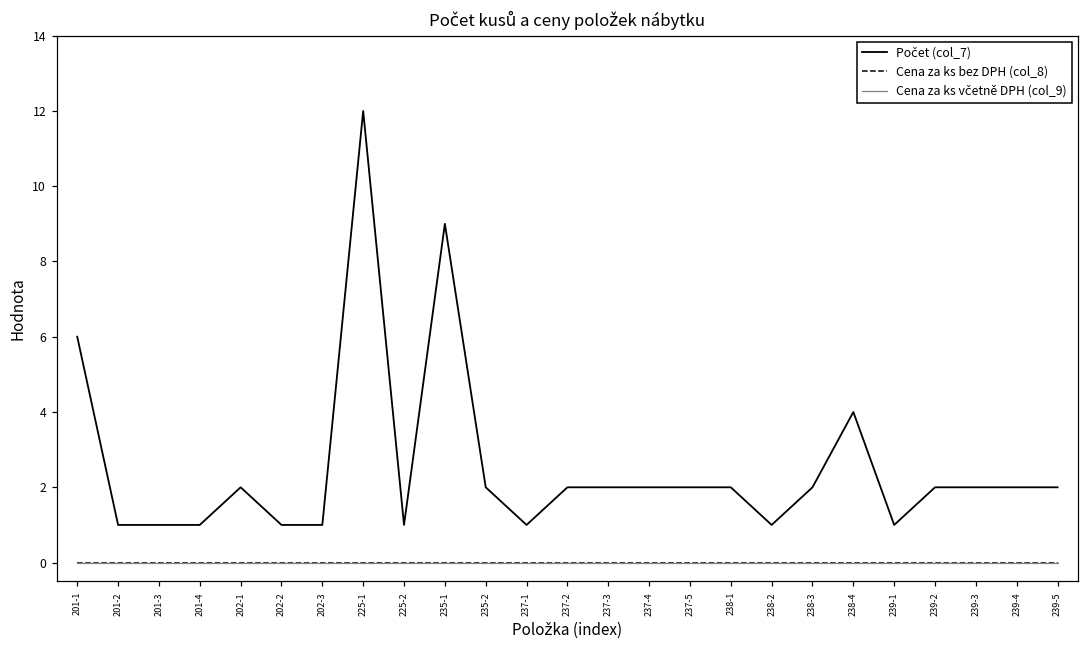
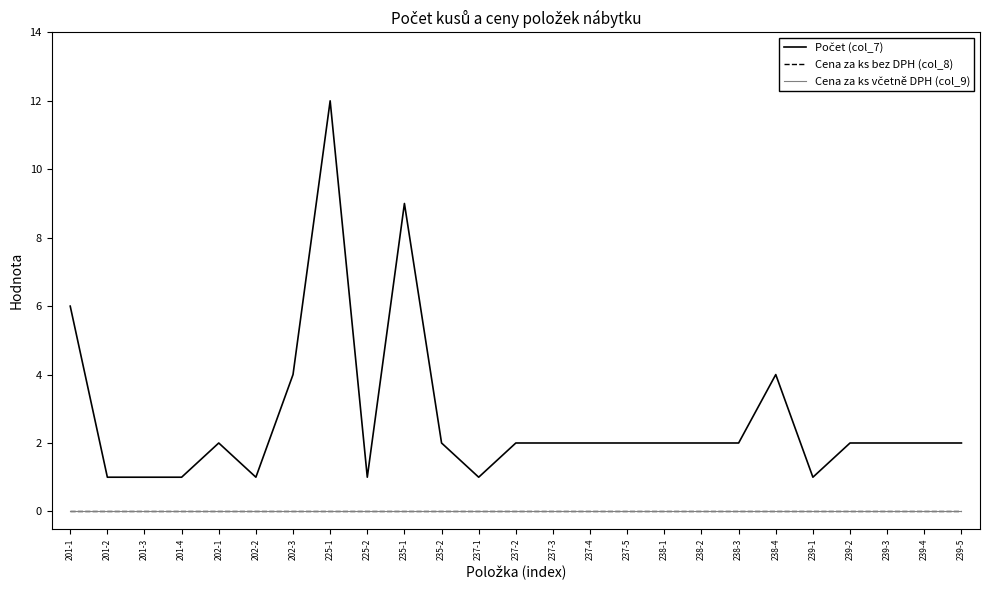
  {
    "Počet (col_7)": {
      "201-1": 6,
      "201-2": 1,
      "201-3": 1,
      "201-4": 1,
      "202-1": 2,
      "202-2": 1,
-     "202-3": 1,
+     "202-3": 4,
      "225-1": 12,
      "225-2": 1,
      "235-1": 9,
      "235-2": 2,
      "237-1": 1,
      "237-2": 2,
      "237-3": 2,
      "237-4": 2,
      "237-5": 2,
      "238-1": 2,
-     "238-2": 1,
+     "238-2": 2,
      "238-3": 2,
      "238-4": 4,
      "239-1": 1,
      "239-2": 2,
      "239-3": 2,
      "239-4": 2,
      "239-5": 2
    },
    "Cena za ks včetně DPH (col_9)": {
      "201-1": 0,
      "201-2": 0,
      "201-3": 0,
      "201-4": 0,
      "202-1": 0,
      "202-2": 0,
      "202-3": 0,
      "225-1": 0,
      "225-2": 0,
      "235-1": 0,
      "235-2": 0,
      "237-1": 0,
      "237-2": 0,
      "237-3": 0,
      "237-4": 0,
      "237-5": 0,
      "238-1": 0,
      "238-2": 0,
      "238-3": 0,
      "238-4": 0,
      "239-1": 0,
      "239-2": 0,
      "239-3": 0,
      "239-4": 0,
      "239-5": 0
    }
  }
